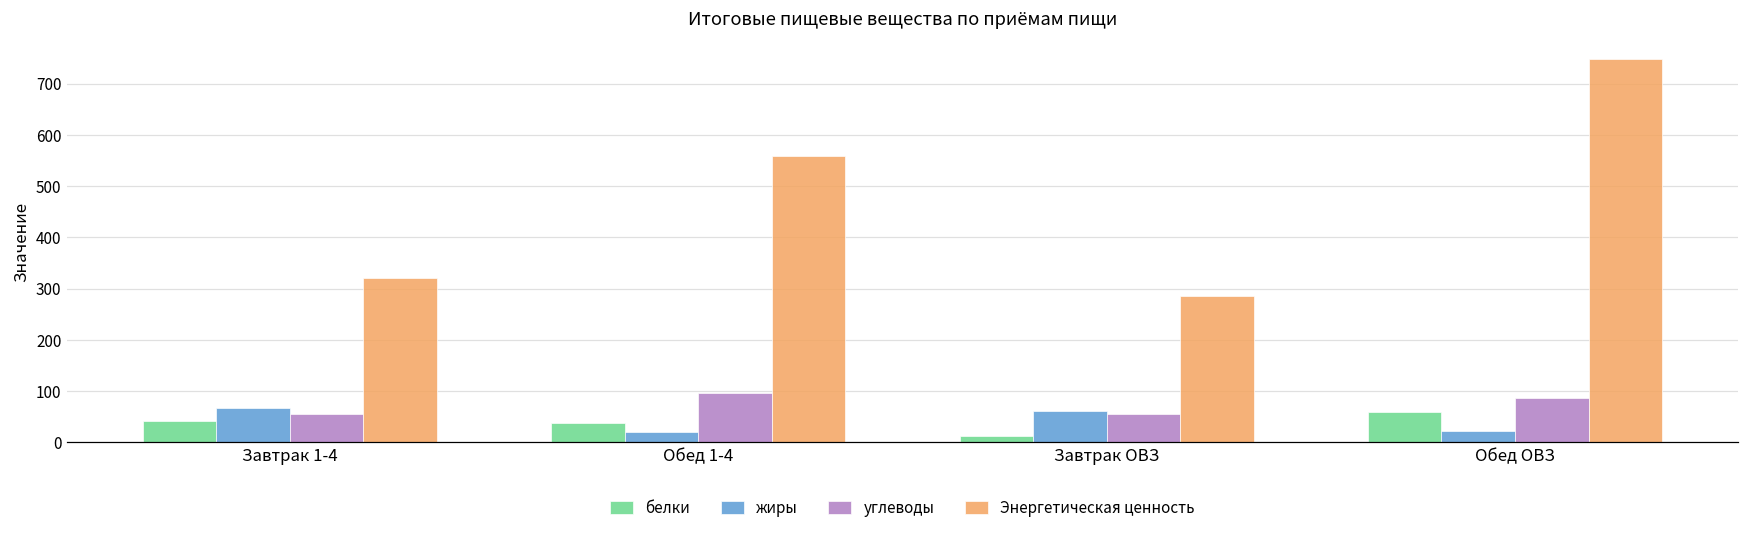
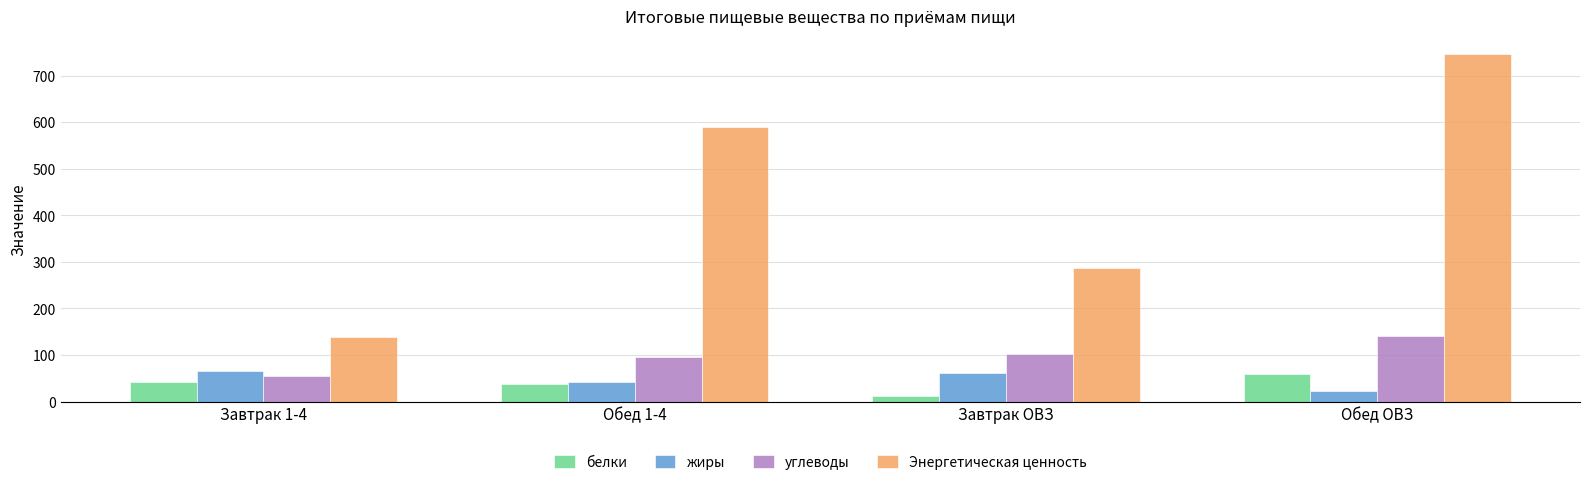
  {
    "белки": {
      "Завтрак 1-4": 40,
      "Обед 1-4": 40,
      "Завтрак ОВЗ": 10,
      "Обед ОВЗ": 60
    },
    "жиры": {
      "Завтрак 1-4": 70,
-     "Обед 1-4": 20,
+     "Обед 1-4": 40,
      "Завтрак ОВЗ": 60,
      "Обед ОВЗ": 20
    },
    "углеводы": {
      "Завтрак 1-4": 60,
      "Обед 1-4": 100,
-     "Завтрак ОВЗ": 60,
-     "Обед ОВЗ": 90
+     "Завтрак ОВЗ": 100,
+     "Обед ОВЗ": 140
    },
    "Энергетическая ценность": {
-     "Завтрак 1-4": 320,
-     "Обед 1-4": 560,
+     "Завтрак 1-4": 140,
+     "Обед 1-4": 590,
      "Завтрак ОВЗ": 290,
      "Обед ОВЗ": 750
    }
  }
